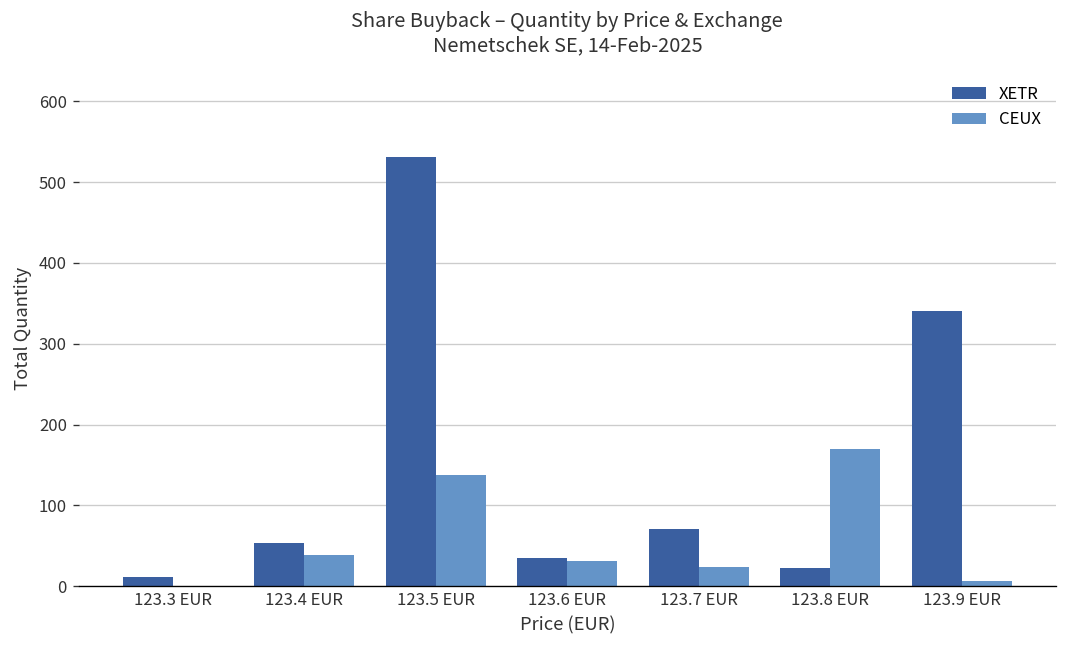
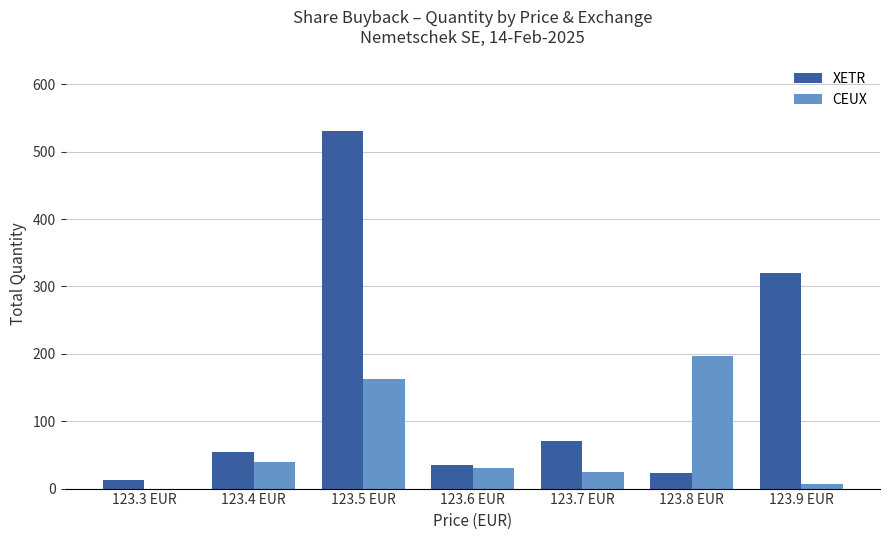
  {
    "XETR": {
      "123.3 EUR": 10,
      "123.4 EUR": 50,
      "123.5 EUR": 530,
      "123.6 EUR": 40,
      "123.7 EUR": 70,
      "123.8 EUR": 20,
-     "123.9 EUR": 340
+     "123.9 EUR": 320
    },
    "CEUX": {
      "123.3 EUR": 0,
      "123.4 EUR": 40,
-     "123.5 EUR": 140,
+     "123.5 EUR": 160,
      "123.6 EUR": 30,
      "123.7 EUR": 20,
-     "123.8 EUR": 170,
+     "123.8 EUR": 200,
      "123.9 EUR": 10
    }
  }
